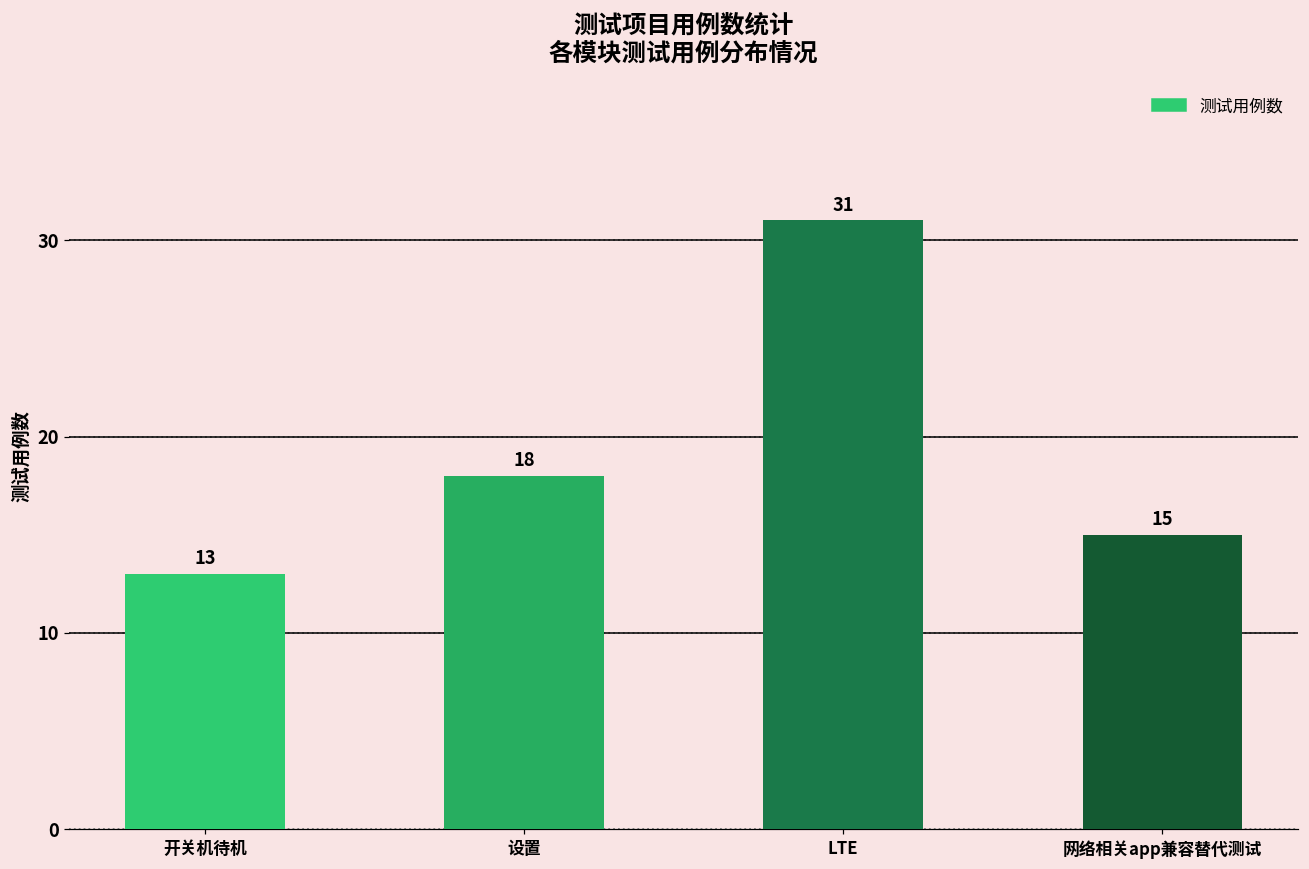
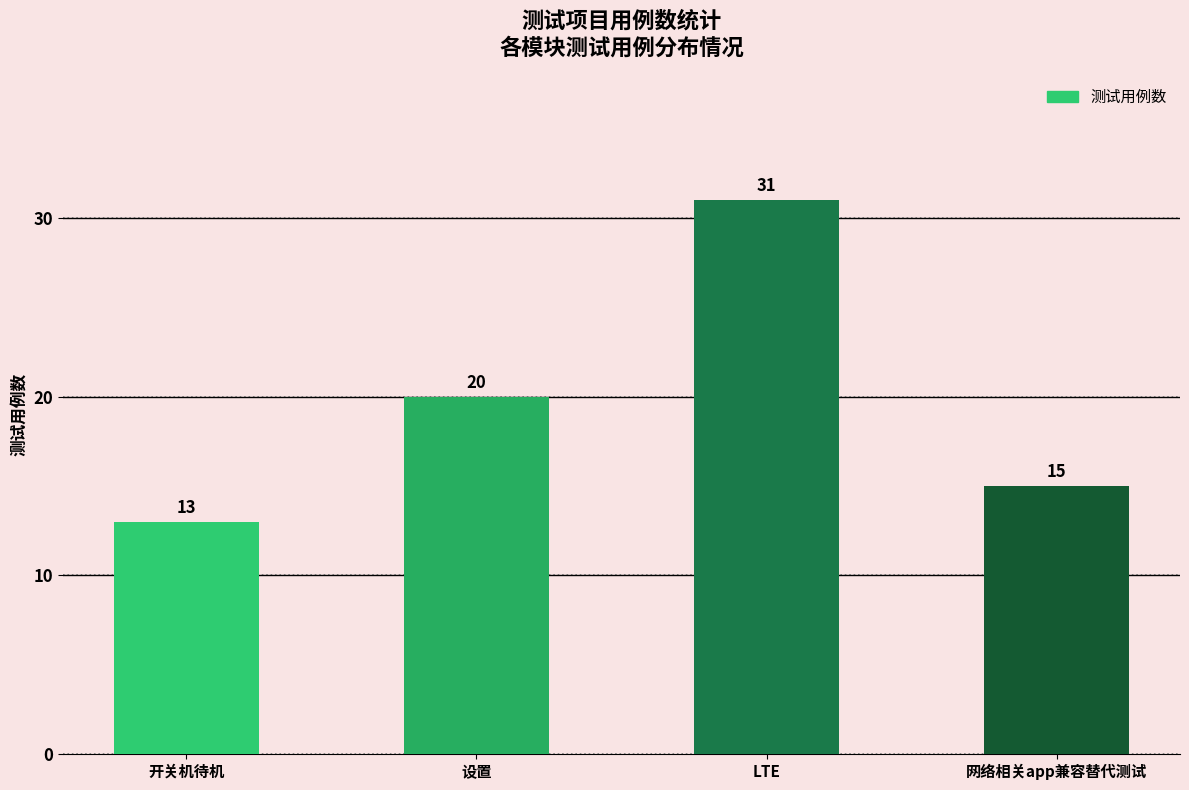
  {
    "开关机待机": 13,
-   "设置": 18,
+   "设置": 20,
    "LTE": 31,
    "网络相关app兼容替代测试": 15
  }
